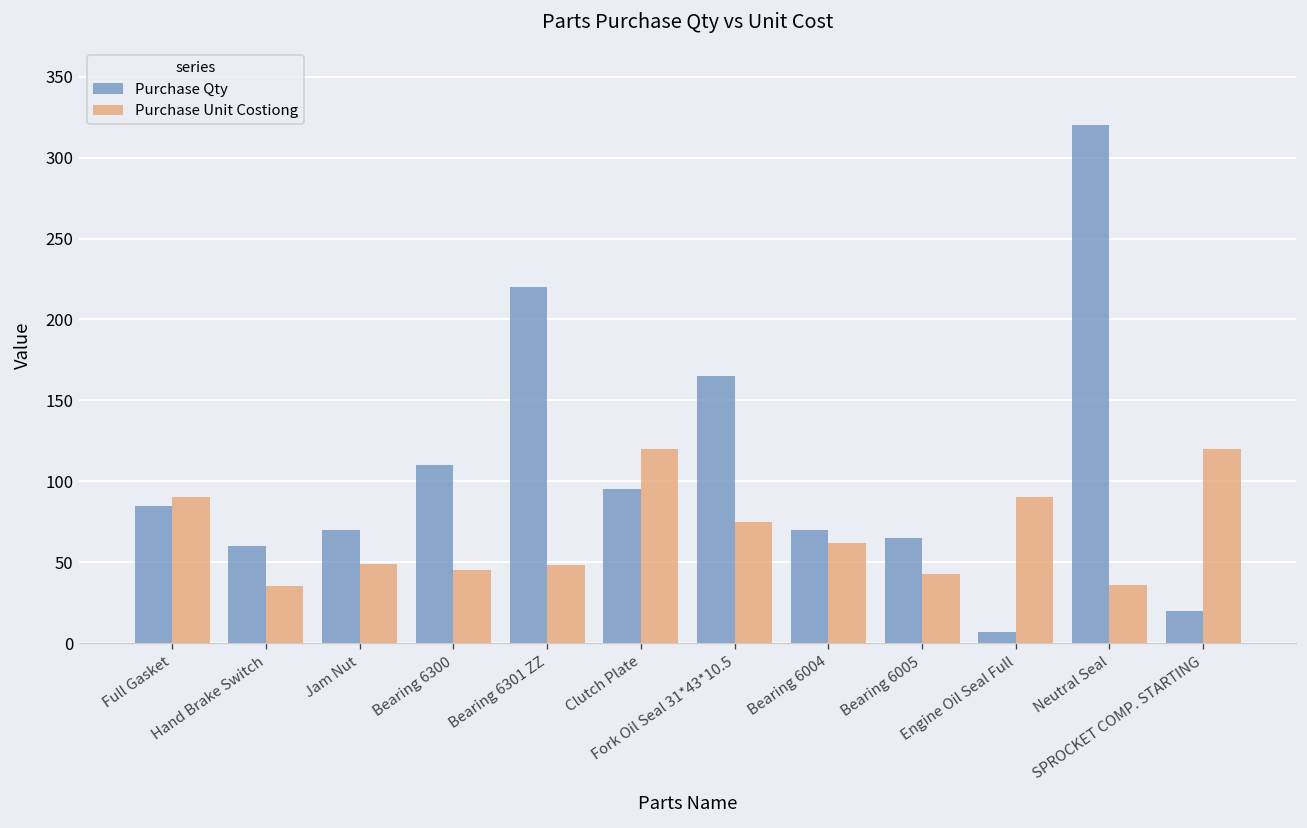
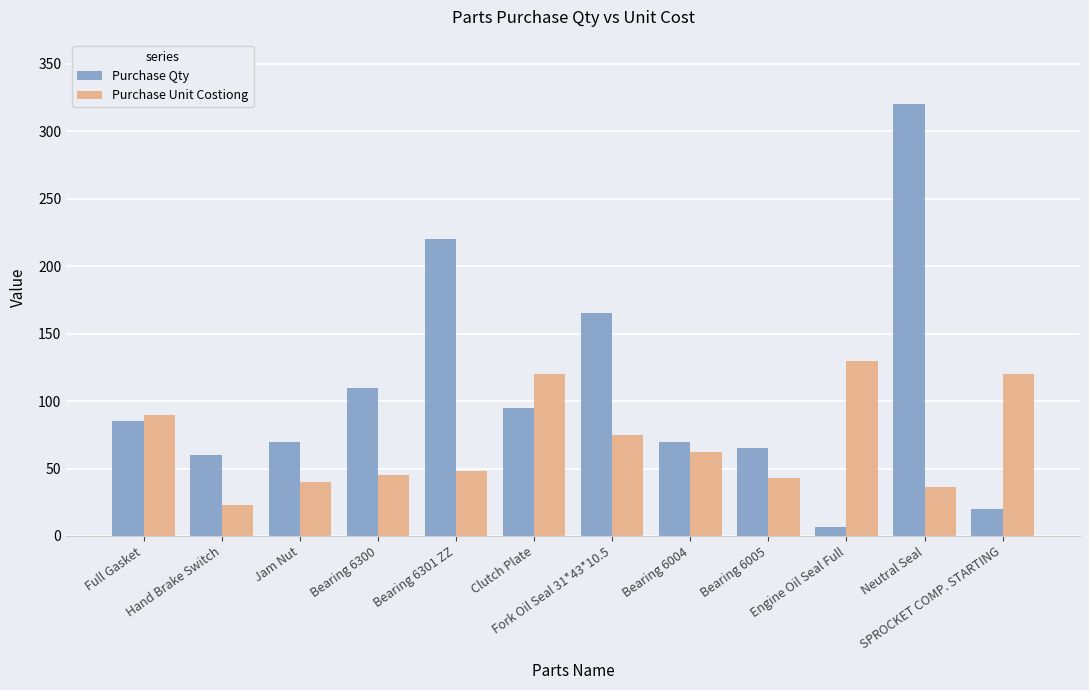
  {
    "Purchase Qty": {
      "Full Gasket": 85,
      "Hand Brake Switch": 60,
      "Jam Nut": 70,
      "Bearing 6300": 110,
      "Bearing 6301 ZZ": 220,
      "Clutch Plate": 95,
      "Fork Oil Seal 31*43*10.5": 165,
      "Bearing 6004": 70,
      "Bearing 6005": 65,
      "Engine Oil Seal Full": 7,
      "Neutral Seal": 320,
      "SPROCKET COMP. STARTING": 20
    },
    "Purchase Unit Costiong": {
      "Full Gasket": 90,
-     "Hand Brake Switch": 35,
-     "Jam Nut": 49,
+     "Hand Brake Switch": 23,
+     "Jam Nut": 40,
      "Bearing 6300": 45,
      "Bearing 6301 ZZ": 48,
      "Clutch Plate": 120,
      "Fork Oil Seal 31*43*10.5": 75,
      "Bearing 6004": 62,
      "Bearing 6005": 43,
-     "Engine Oil Seal Full": 90,
+     "Engine Oil Seal Full": 130,
      "Neutral Seal": 36,
      "SPROCKET COMP. STARTING": 120
    }
  }
